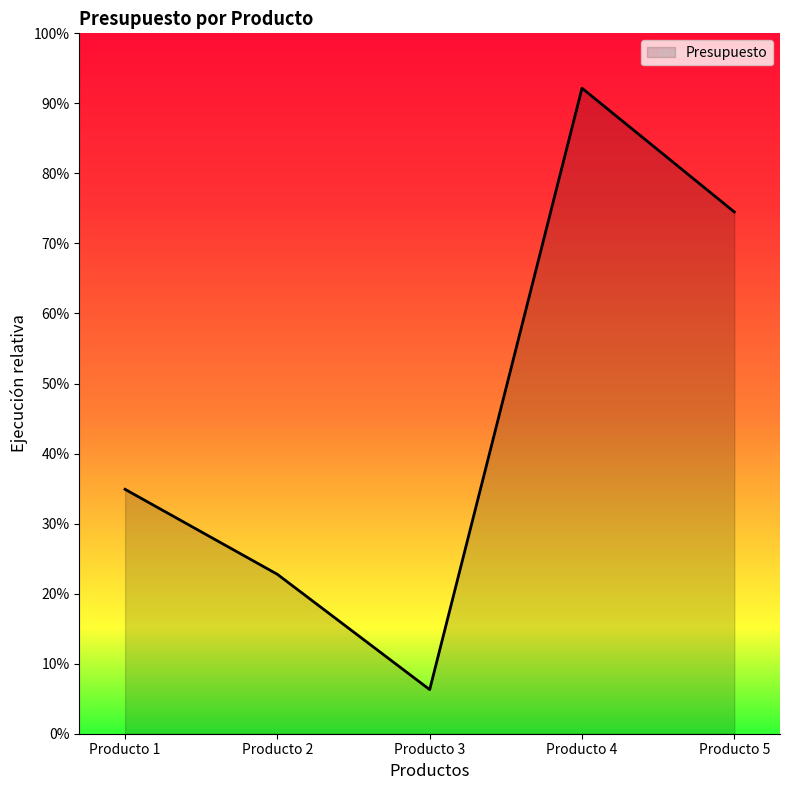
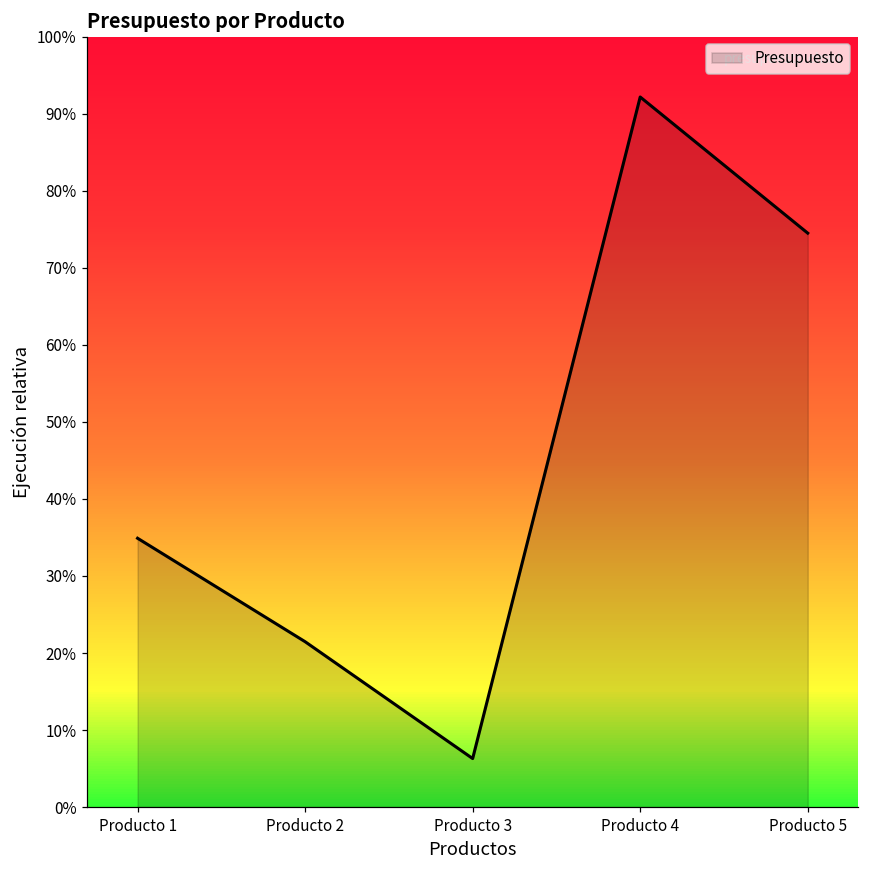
  {
    "Producto 1": "35%",
-   "Producto 2": "23%",
+   "Producto 2": "21%",
    "Producto 3": "6%",
    "Producto 4": "92%",
    "Producto 5": "74%"
  }
